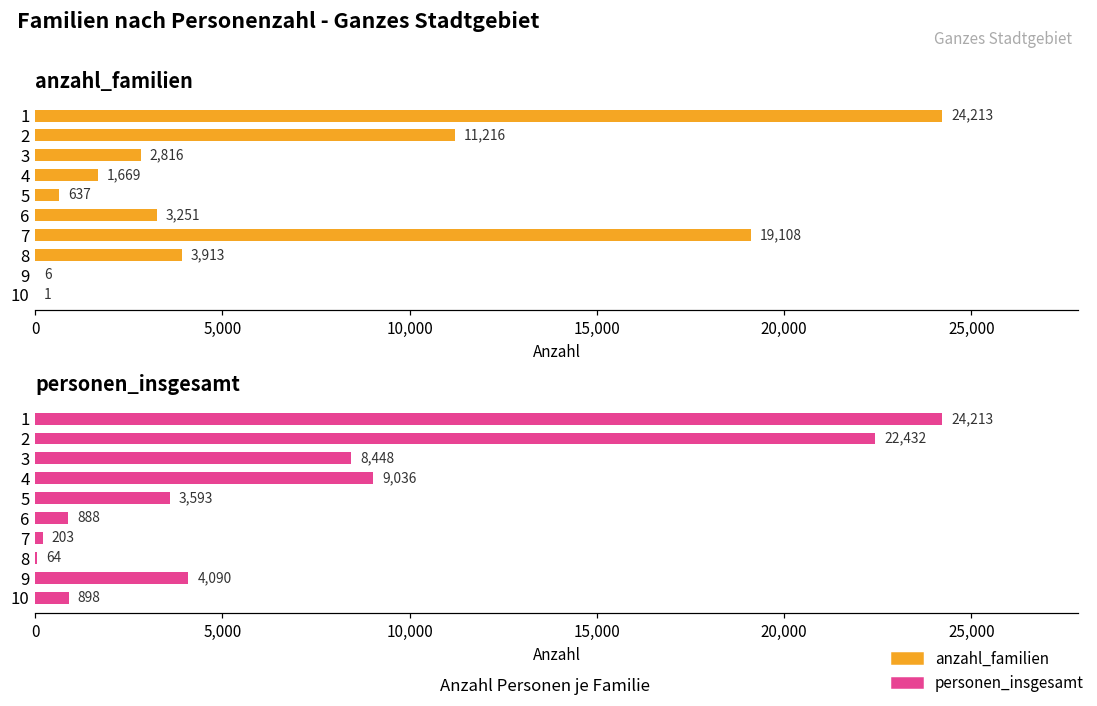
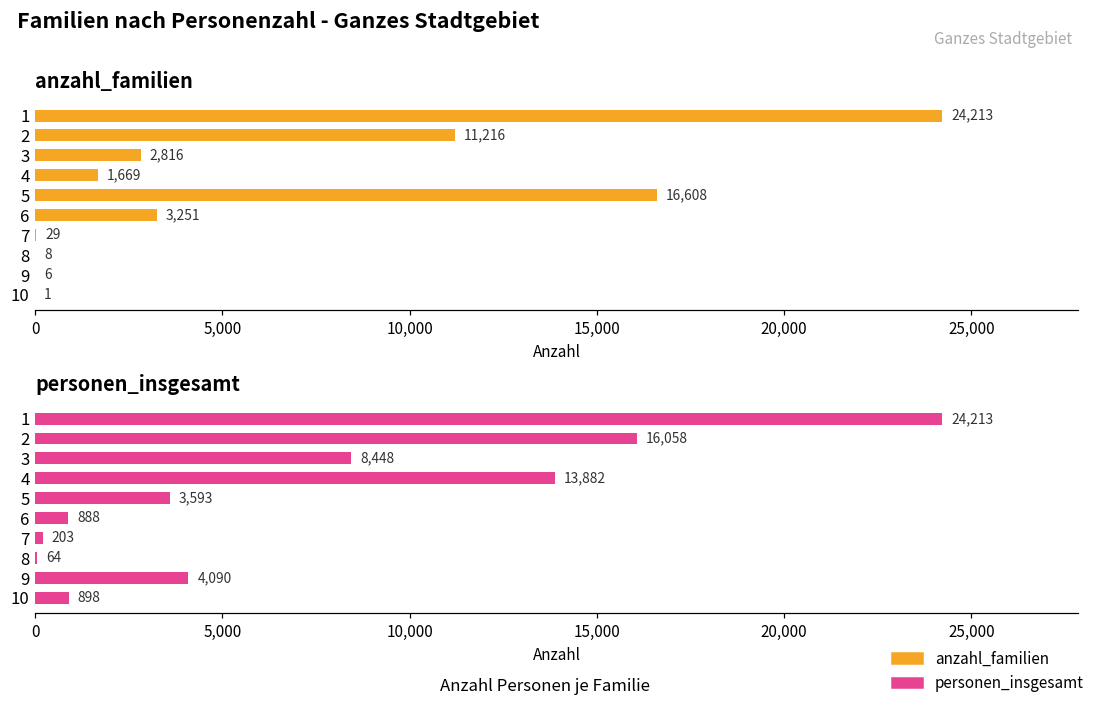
  {
    "anzahl_familien": {
      "1": "24,213",
      "2": "11,216",
      "3": "2,816",
      "4": "1,669",
-     "5": "637",
+     "5": "16,608",
      "6": "3,251",
-     "7": "19,108",
-     "8": "3,913",
+     "7": "29",
+     "8": "8",
      "9": "6",
      "10": "1"
    },
    "personen_insgesamt": {
      "1": "24,213",
-     "2": "22,432",
+     "2": "16,058",
      "3": "8,448",
-     "4": "9,036",
+     "4": "13,882",
      "5": "3,593",
      "6": "888",
      "7": "203",
      "8": "64",
      "9": "4,090",
      "10": "898"
    }
  }
